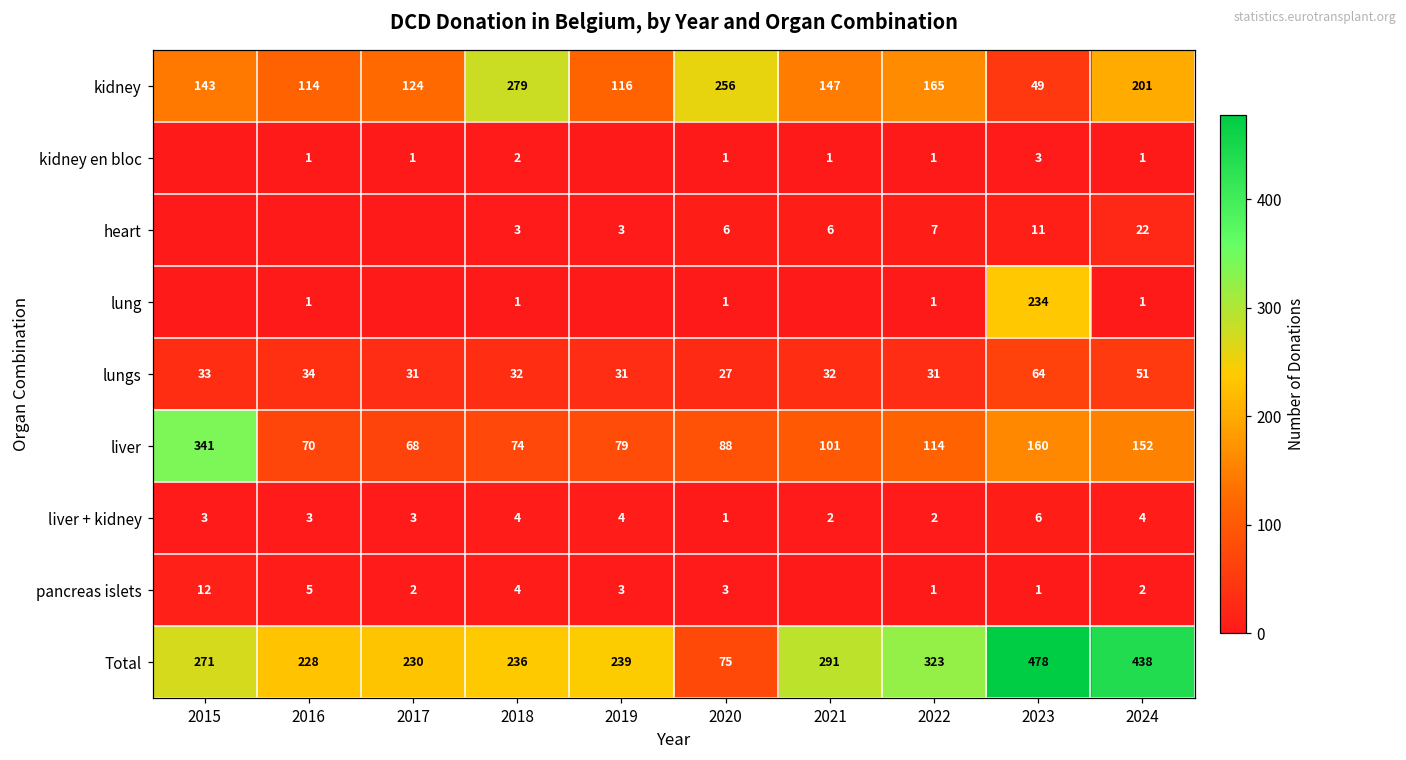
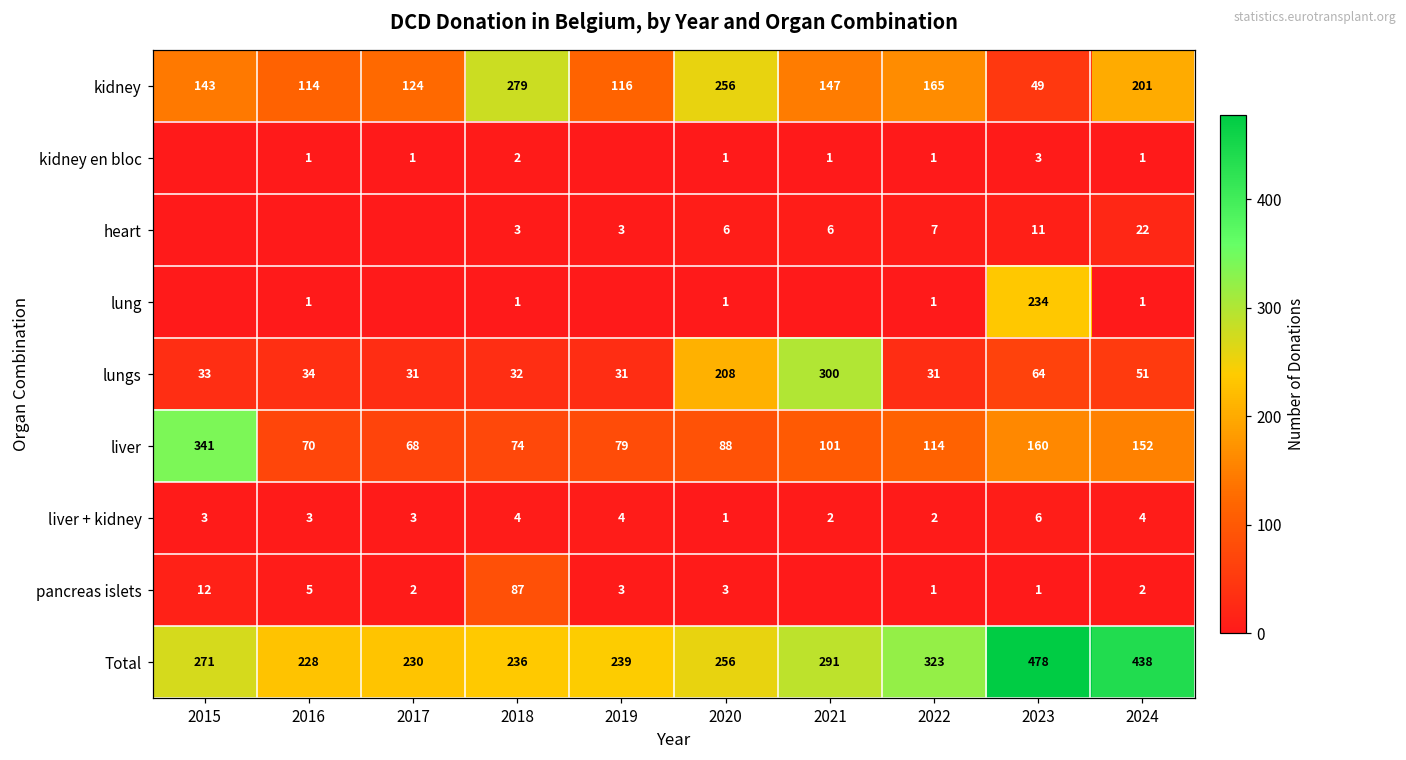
  {
    "kidney": {
      "2015": 143,
      "2016": 114,
      "2017": 124,
      "2018": 279,
      "2019": 116,
      "2020": 256,
      "2021": 147,
      "2022": 165,
      "2023": 49,
      "2024": 201
    },
    "kidney en bloc": {
      "2016": 1,
      "2017": 1,
      "2018": 2,
      "2020": 1,
      "2021": 1,
      "2022": 1,
      "2023": 3,
      "2024": 1
    },
    "heart": {
      "2018": 3,
      "2019": 3,
      "2020": 6,
      "2021": 6,
      "2022": 7,
      "2023": 11,
      "2024": 22
    },
    "lung": {
      "2016": 1,
      "2018": 1,
      "2020": 1,
      "2022": 1,
      "2023": 234,
      "2024": 1
    },
    "lungs": {
      "2015": 33,
      "2016": 34,
      "2017": 31,
      "2018": 32,
      "2019": 31,
-     "2020": 27,
-     "2021": 32,
+     "2020": 208,
+     "2021": 300,
      "2022": 31,
      "2023": 64,
      "2024": 51
    },
    "liver": {
      "2015": 341,
      "2016": 70,
      "2017": 68,
      "2018": 74,
      "2019": 79,
      "2020": 88,
      "2021": 101,
      "2022": 114,
      "2023": 160,
      "2024": 152
    },
    "liver + kidney": {
      "2015": 3,
      "2016": 3,
      "2017": 3,
      "2018": 4,
      "2019": 4,
      "2020": 1,
      "2021": 2,
      "2022": 2,
      "2023": 6,
      "2024": 4
    },
    "pancreas islets": {
      "2015": 12,
      "2016": 5,
      "2017": 2,
-     "2018": 4,
+     "2018": 87,
      "2019": 3,
      "2020": 3,
      "2022": 1,
      "2023": 1,
      "2024": 2
    },
    "Total": {
      "2015": 271,
      "2016": 228,
      "2017": 230,
      "2018": 236,
      "2019": 239,
-     "2020": 75,
+     "2020": 256,
      "2021": 291,
      "2022": 323,
      "2023": 478,
      "2024": 438
    }
  }
